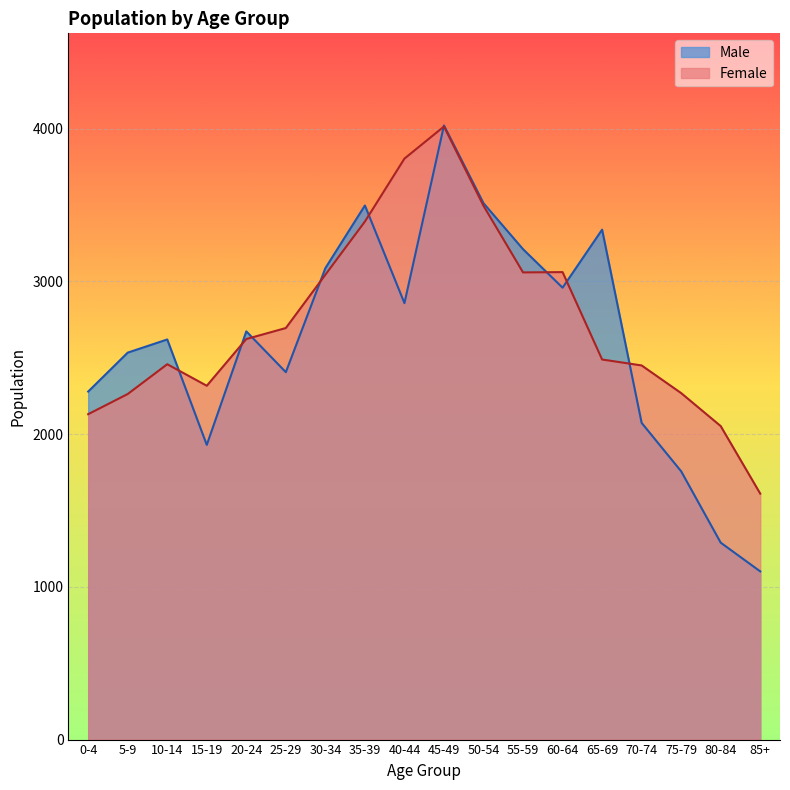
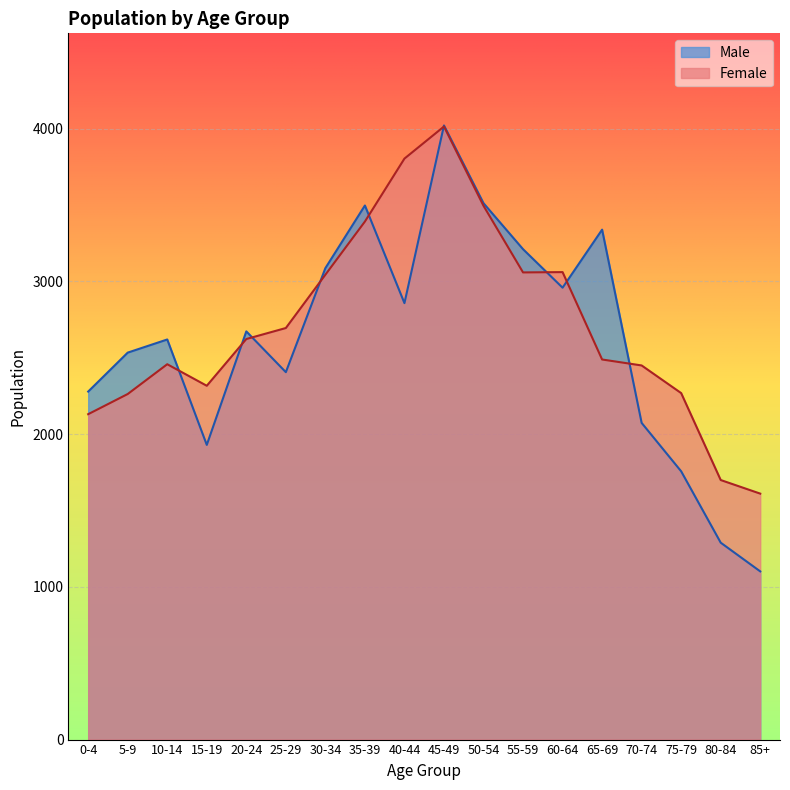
  {
    "Male": {
      "0-4": 2280,
      "5-9": 2530,
      "10-14": 2620,
      "15-19": 1930,
      "20-24": 2670,
      "25-29": 2410,
      "30-34": 3090,
      "35-39": 3500,
      "40-44": 2860,
      "50-54": 3510,
      "55-59": 3210,
      "60-64": 2960,
      "65-69": 3340,
      "70-74": 2070,
      "75-79": 1760,
      "80-84": 1290,
      "85+": 1100
    },
    "Female": {
      "0-4": 2130,
      "5-9": 2260,
      "10-14": 2460,
      "15-19": 2320,
      "20-24": 2620,
      "25-29": 2690,
      "30-34": 3040,
      "35-39": 3390,
      "40-44": 3800,
      "50-54": 3490,
      "55-59": 3060,
      "60-64": 3060,
      "65-69": 2490,
      "70-74": 2450,
      "75-79": 2270,
-     "80-84": 2050,
+     "80-84": 1700,
      "85+": 1610
    }
  }
